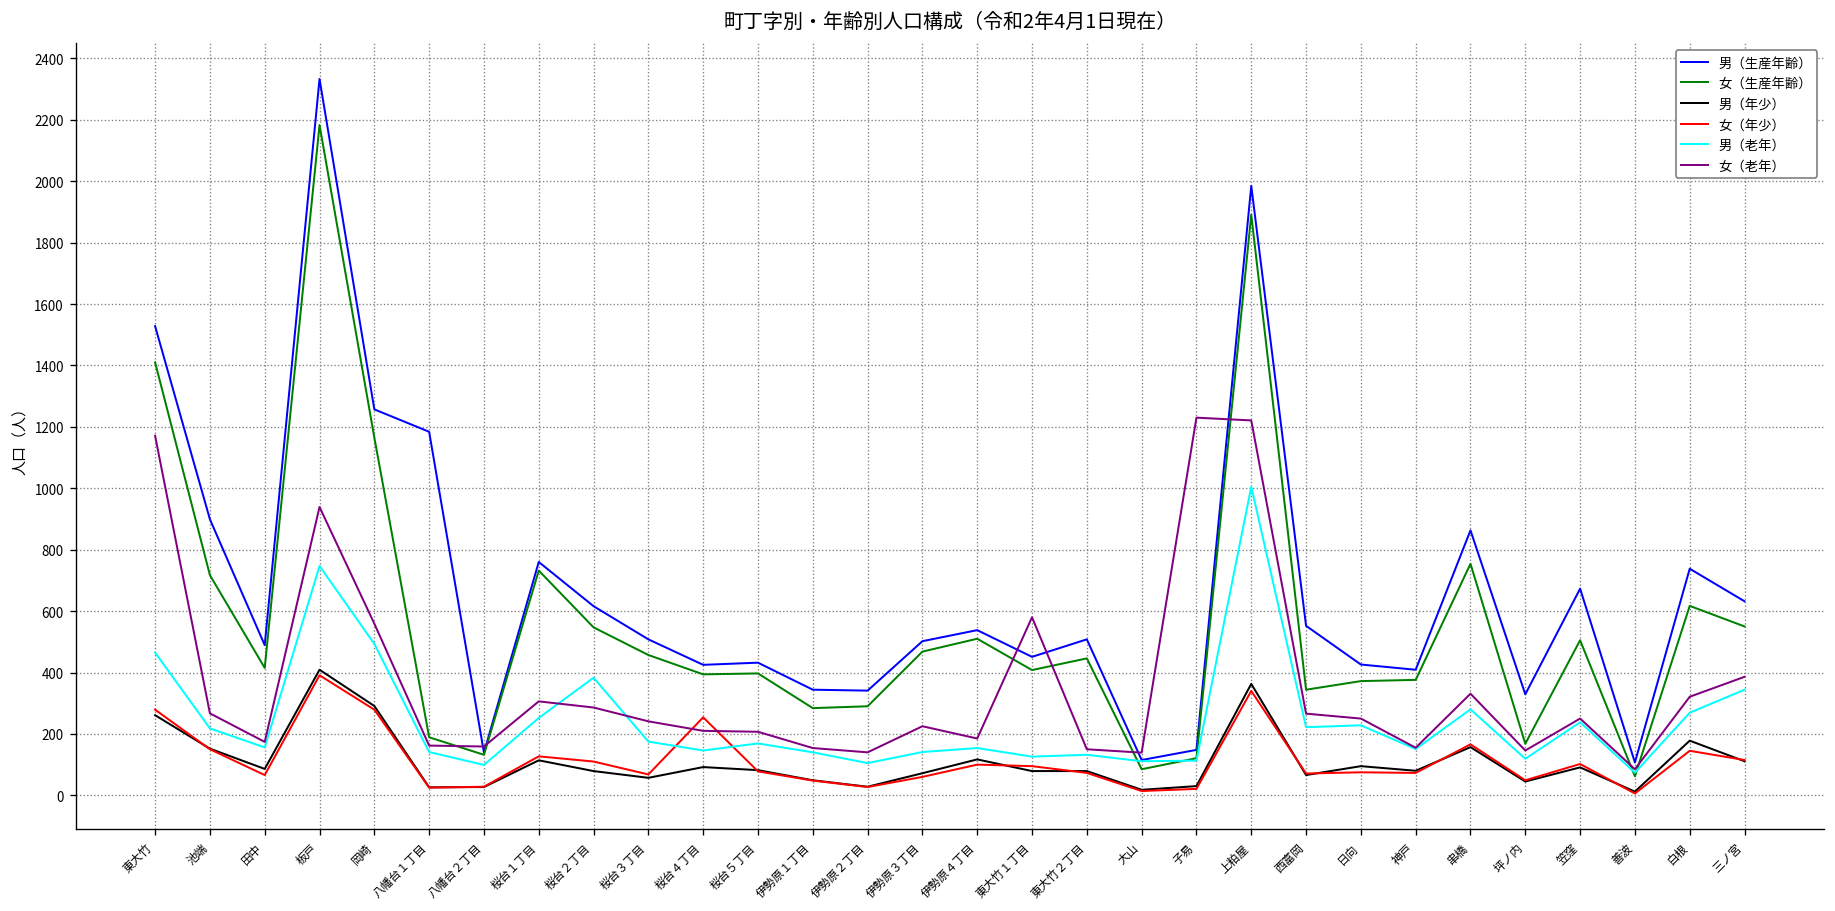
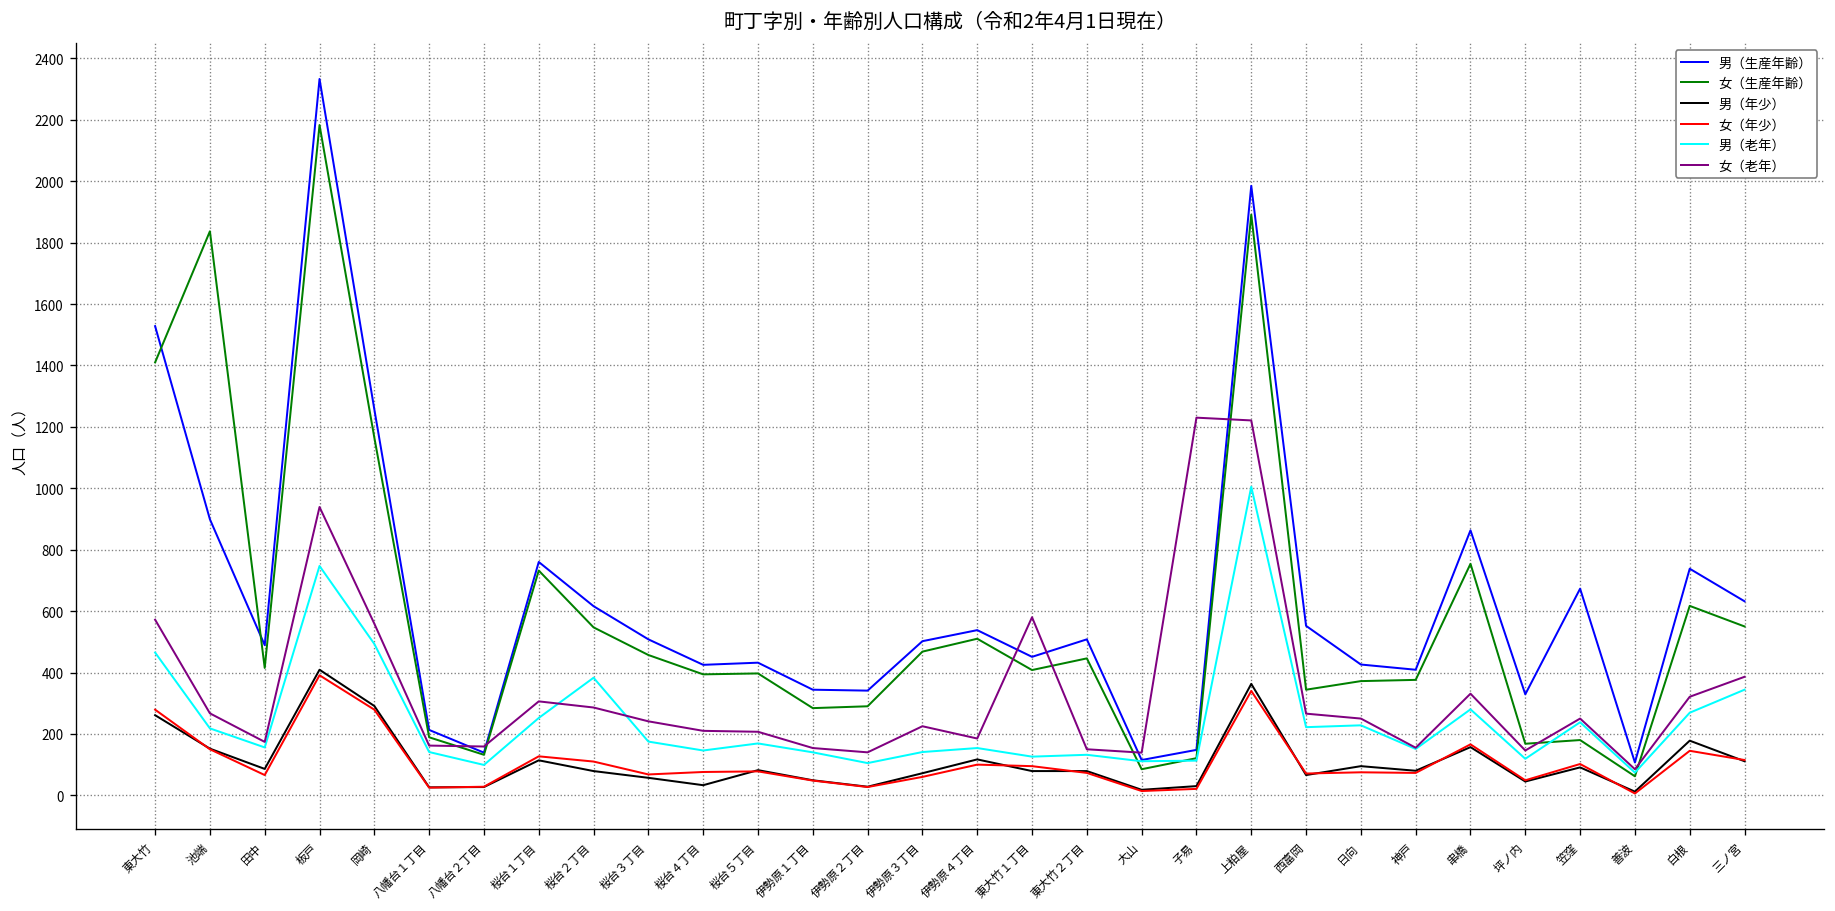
  {
    "男（生産年齢）": {
      "東大竹": 1530,
      "池端": 900,
      "田中": 490,
      "板戸": 2330,
      "岡崎": 1260,
-     "八幡台１丁目": 1180,
+     "八幡台１丁目": 210,
      "桜台１丁目": 760,
      "桜台２丁目": 620,
      "桜台３丁目": 510,
      "桜台４丁目": 430,
      "桜台５丁目": 430,
      "伊勢原１丁目": 340,
      "伊勢原２丁目": 340,
      "伊勢原３丁目": 500,
      "伊勢原４丁目": 540,
      "東大竹１丁目": 450,
      "東大竹２丁目": 510,
      "子易": 150,
      "上粕屋": 1990,
      "西富岡": 550,
      "日向": 430,
      "神戸": 410,
      "串橋": 860,
      "坪ノ内": 330,
      "笠窪": 670,
      "善波": 110,
      "白根": 740,
      "三ノ宮": 630
    },
    "女（生産年齢）": {
      "東大竹": 1410,
-     "池端": 720,
+     "池端": 1840,
      "田中": 420,
      "板戸": 2180,
      "岡崎": 1170,
      "八幡台１丁目": 190,
      "桜台１丁目": 730,
      "桜台２丁目": 550,
      "桜台３丁目": 460,
      "桜台４丁目": 390,
      "桜台５丁目": 400,
      "伊勢原１丁目": 280,
      "伊勢原２丁目": 290,
      "伊勢原３丁目": 470,
      "伊勢原４丁目": 510,
      "東大竹１丁目": 410,
      "東大竹２丁目": 450,
      "大山": 90,
      "上粕屋": 1890,
      "西富岡": 340,
      "日向": 370,
      "神戸": 380,
      "串橋": 750,
      "坪ノ内": 170,
-     "笠窪": 510,
+     "笠窪": 180,
      "善波": 60,
      "白根": 620,
      "三ノ宮": 550
    },
    "男（年少）": {
      "東大竹": 260,
      "田中": 90,
      "板戸": 410,
      "岡崎": 290,
      "桜台１丁目": 110,
      "桜台２丁目": 80,
      "桜台３丁目": 60,
-     "桜台４丁目": 90,
+     "桜台４丁目": 30,
      "伊勢原３丁目": 70,
      "伊勢原４丁目": 120,
      "東大竹１丁目": 80,
      "上粕屋": 360,
      "日向": 100,
      "笠窪": 90,
      "白根": 180
    },
    "女（年少）": {
      "東大竹": 280,
      "田中": 70,
      "板戸": 390,
      "岡崎": 280,
      "桜台１丁目": 130,
      "桜台２丁目": 110,
      "桜台３丁目": 70,
-     "桜台４丁目": 250,
+     "桜台４丁目": 80,
      "伊勢原３丁目": 60,
      "伊勢原４丁目": 100,
      "東大竹１丁目": 100,
      "上粕屋": 340,
      "日向": 80,
      "笠窪": 100,
      "白根": 150
    },
    "男（老年）": {
      "東大竹": 470,
      "池端": 220,
      "田中": 160,
      "板戸": 750,
      "岡崎": 490,
      "八幡台１丁目": 140,
      "八幡台２丁目": 100,
      "桜台１丁目": 250,
      "桜台２丁目": 380,
      "桜台３丁目": 180,
      "桜台４丁目": 150,
      "桜台５丁目": 170,
      "伊勢原１丁目": 140,
      "伊勢原２丁目": 110,
      "伊勢原３丁目": 140,
      "伊勢原４丁目": 150,
      "東大竹１丁目": 130,
      "東大竹２丁目": 130,
      "上粕屋": 1010,
      "西富岡": 220,
      "日向": 230,
      "串橋": 280,
      "坪ノ内": 120,
      "笠窪": 240,
      "善波": 70,
      "白根": 270,
      "三ノ宮": 340
    },
    "女（老年）": {
-     "東大竹": 1170,
+     "東大竹": 570,
      "池端": 270,
      "田中": 170,
      "板戸": 940,
      "岡崎": 560,
      "八幡台１丁目": 160,
      "八幡台２丁目": 160,
      "桜台１丁目": 310,
      "桜台２丁目": 290,
      "桜台３丁目": 240,
      "桜台４丁目": 210,
      "桜台５丁目": 210,
      "伊勢原１丁目": 150,
      "伊勢原２丁目": 140,
      "伊勢原３丁目": 230,
      "伊勢原４丁目": 190,
      "東大竹１丁目": 580,
      "東大竹２丁目": 150,
      "大山": 140,
      "子易": 1230,
      "上粕屋": 1220,
      "西富岡": 270,
      "日向": 250,
      "串橋": 330,
      "坪ノ内": 150,
      "笠窪": 250,
      "善波": 90,
      "白根": 320,
      "三ノ宮": 390
    }
  }
